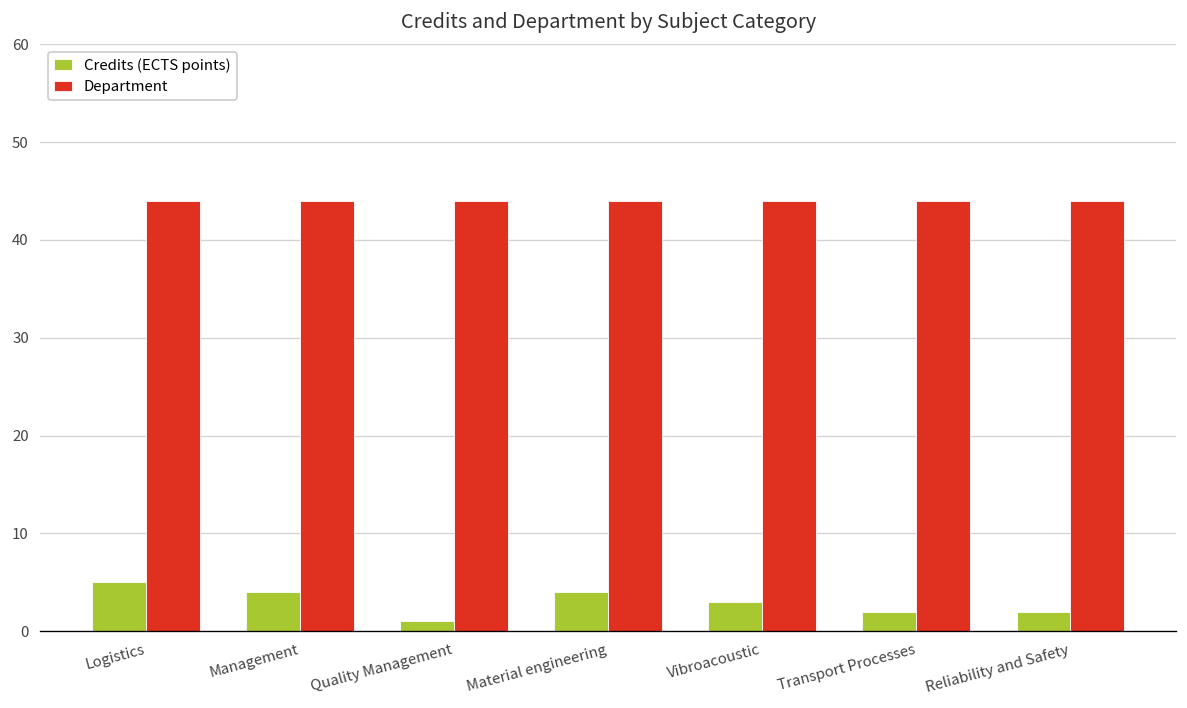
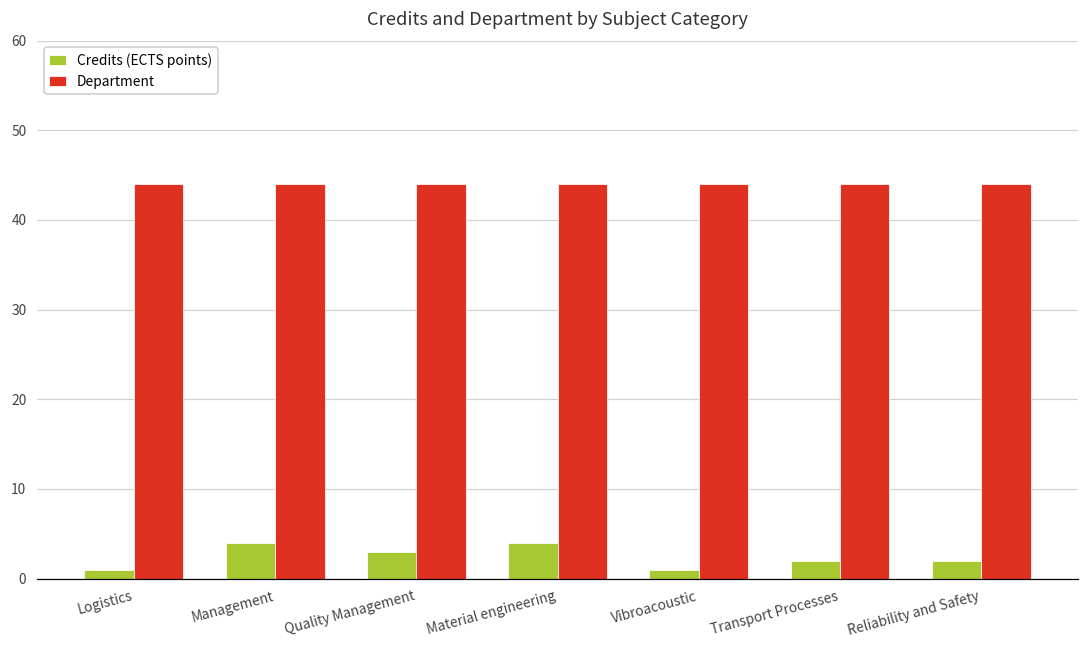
  {
    "Credits (ECTS points)": {
-     "Logistics": 5,
+     "Logistics": 1,
      "Management": 4,
-     "Quality Management": 1,
+     "Quality Management": 3,
      "Material engineering": 4,
-     "Vibroacoustic": 3,
+     "Vibroacoustic": 1,
      "Transport Processes": 2,
      "Reliability and Safety": 2
    },
    "Department": {
      "Logistics": 44,
      "Management": 44,
      "Quality Management": 44,
      "Material engineering": 44,
      "Vibroacoustic": 44,
      "Transport Processes": 44,
      "Reliability and Safety": 44
    }
  }
